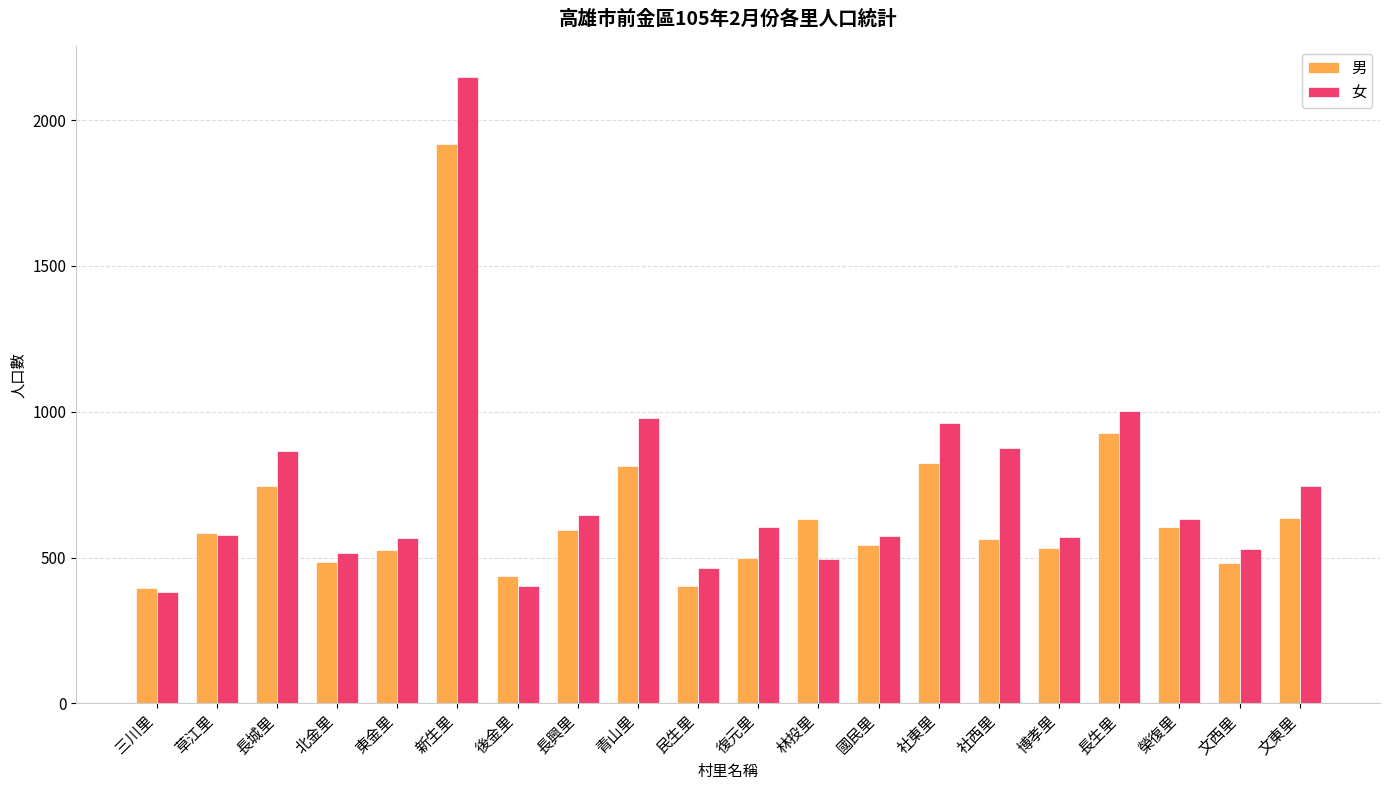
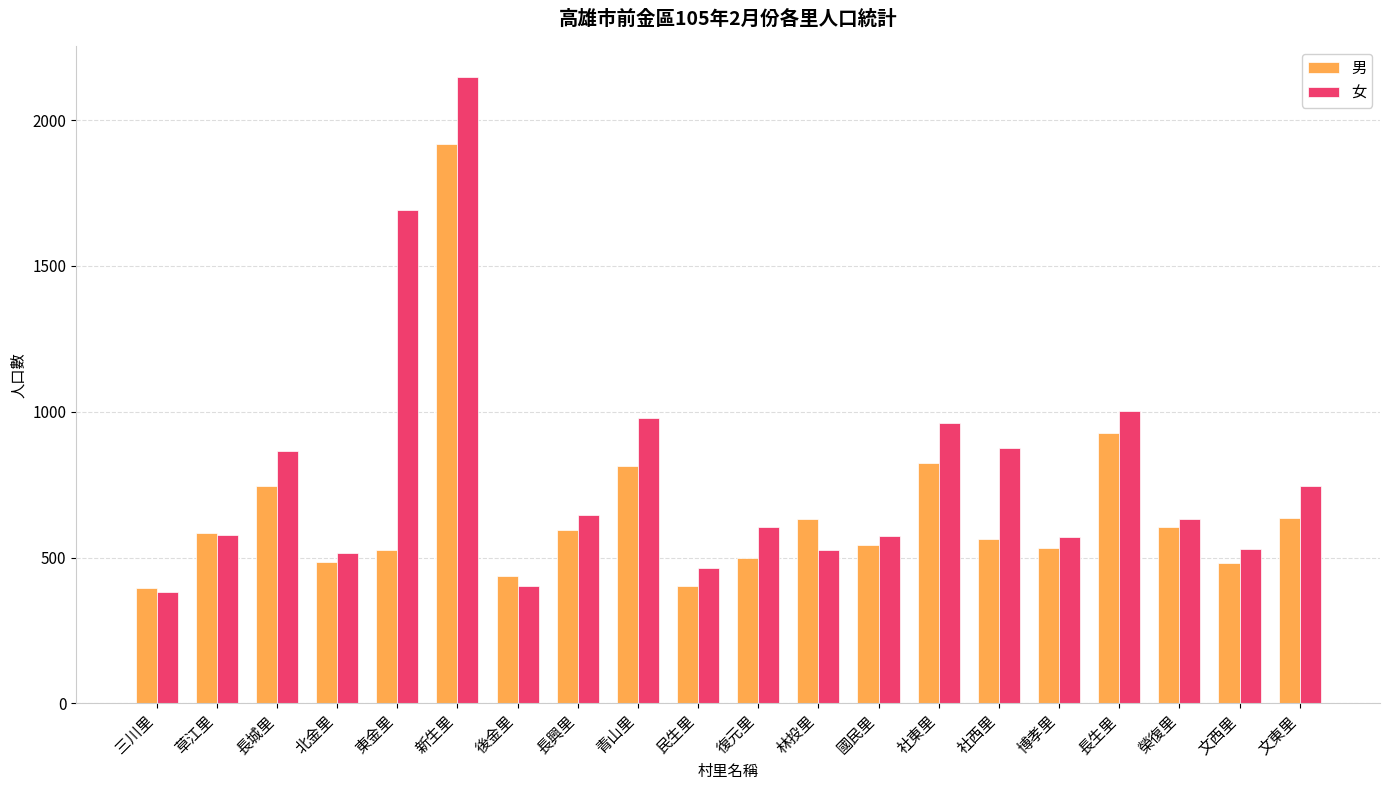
  {
    "男": {
      "三川里": 390,
      "草江里": 580,
      "長城里": 750,
      "北金里": 490,
      "東金里": 530,
      "新生里": 1920,
      "後金里": 440,
      "長興里": 590,
      "青山里": 810,
      "民生里": 400,
      "復元里": 500,
      "林投里": 630,
      "國民里": 540,
      "社東里": 830,
      "社西里": 560,
      "博孝里": 530,
      "長生里": 930,
      "榮復里": 600,
      "文西里": 480,
      "文東里": 640
    },
    "女": {
      "三川里": 380,
      "草江里": 580,
      "長城里": 870,
      "北金里": 520,
-     "東金里": 570,
+     "東金里": 1690,
      "新生里": 2150,
      "後金里": 400,
      "長興里": 650,
      "青山里": 980,
      "民生里": 470,
      "復元里": 610,
-     "林投里": 500,
+     "林投里": 530,
      "國民里": 580,
      "社東里": 960,
      "社西里": 880,
      "博孝里": 570,
      "長生里": 1000,
      "榮復里": 630,
      "文西里": 530,
      "文東里": 750
    }
  }
